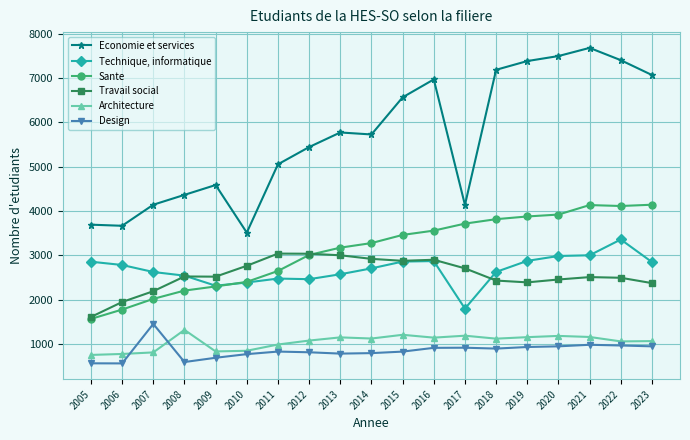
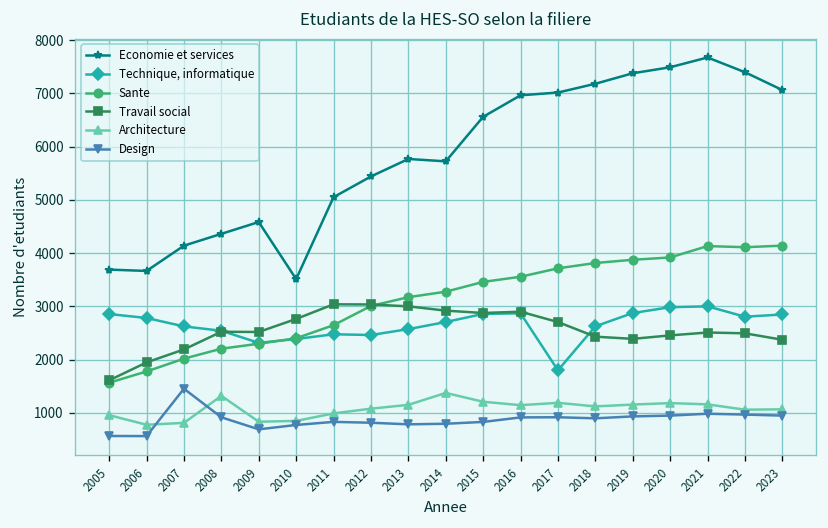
  {
    "Economie et services": {
      "2005": 3700,
      "2006": 3700,
      "2007": 4100,
      "2008": 4400,
      "2009": 4600,
      "2010": 3500,
      "2011": 5100,
      "2012": 5400,
      "2013": 5800,
      "2014": 5700,
      "2015": 6600,
      "2016": 7000,
-     "2017": 4100,
+     "2017": 7000,
      "2018": 7200,
      "2019": 7400,
      "2020": 7500,
      "2021": 7700,
      "2022": 7400,
      "2023": 7100
    },
    "Technique, informatique": {
      "2005": 2900,
      "2006": 2800,
      "2007": 2600,
      "2011": 2500,
      "2012": 2500,
      "2013": 2600,
      "2014": 2700,
      "2017": 1800,
      "2018": 2600,
      "2019": 2900,
      "2020": 3000,
      "2021": 3000,
-     "2022": 3400,
+     "2022": 2800,
      "2023": 2800
    },
    "Architecture": {
-     "2005": 800,
+     "2005": 1000,
      "2006": 800,
      "2007": 800,
      "2008": 1300,
      "2009": 800,
      "2010": 800,
      "2011": 1000,
      "2012": 1100,
      "2013": 1100,
-     "2014": 1100,
+     "2014": 1400,
      "2015": 1200,
      "2016": 1100,
      "2017": 1200,
      "2018": 1100,
      "2019": 1200,
      "2020": 1200,
      "2021": 1200,
      "2022": 1100,
      "2023": 1100
    },
    "Design": {
      "2005": 600,
      "2006": 600,
      "2007": 1500,
-     "2008": 600,
+     "2008": 900,
      "2009": 700,
      "2010": 800,
      "2011": 800,
      "2012": 800,
      "2013": 800,
      "2014": 800,
      "2015": 800,
      "2016": 900,
      "2017": 900,
      "2018": 900,
      "2019": 900,
      "2020": 900,
      "2021": 1000,
      "2022": 1000,
      "2023": 900
    }
  }
